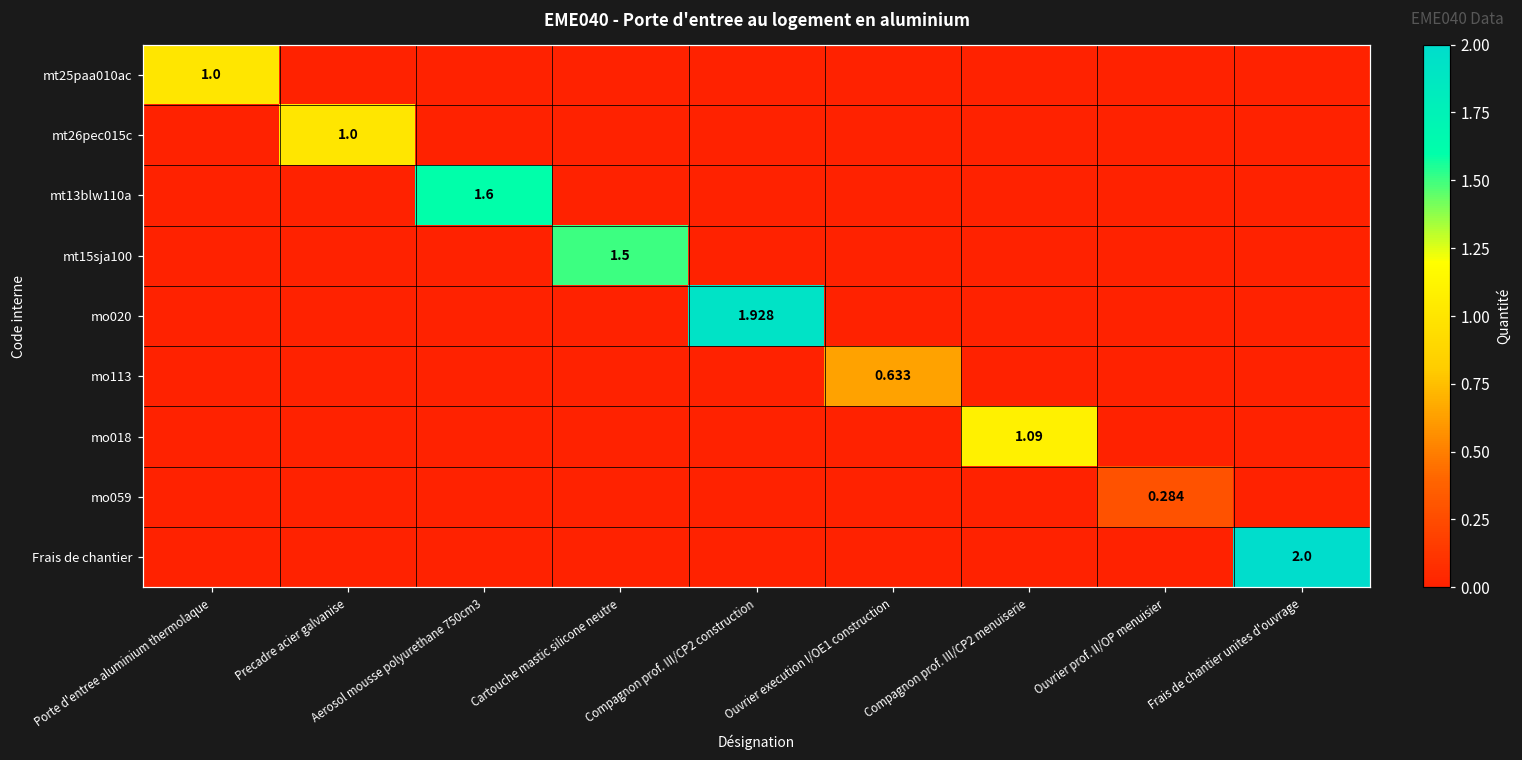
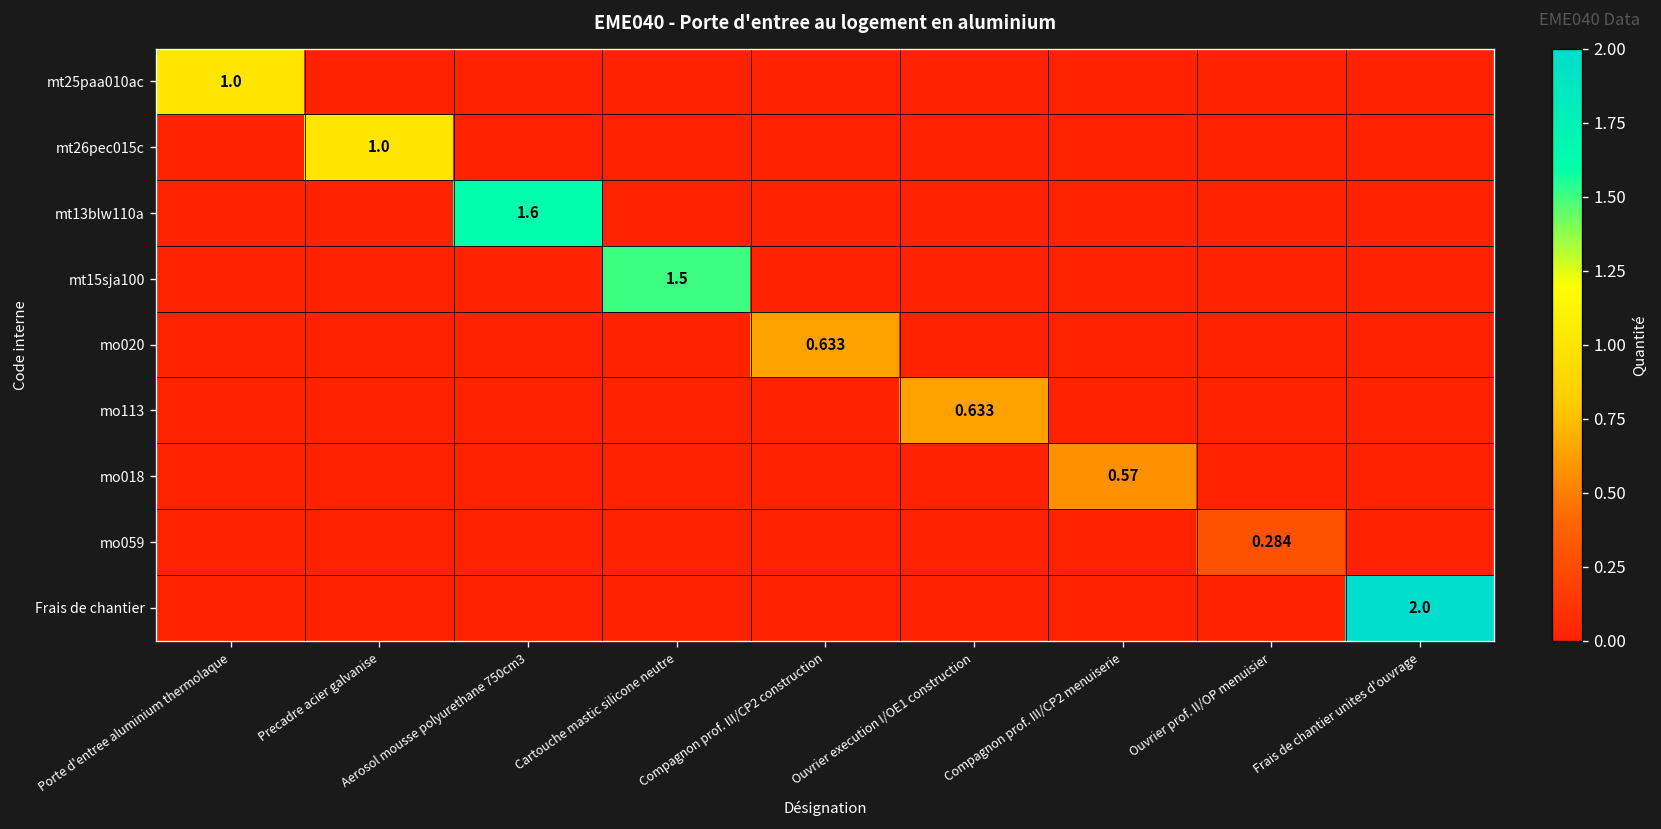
  {
    "mt25paa010ac": {
      "Porte d'entree aluminium thermolaque": 1.0
    },
    "mt26pec015c": {
      "Precadre acier galvanise": 1.0
    },
    "mt13blw110a": {
      "Aerosol mousse polyurethane 750cm3": 1.6
    },
    "mt15sja100": {
      "Cartouche mastic silicone neutre": 1.5
    },
    "mo020": {
-     "Compagnon prof. III/CP2 construction": 1.928
+     "Compagnon prof. III/CP2 construction": 0.633
    },
    "mo113": {
      "Ouvrier execution I/OE1 construction": 0.633
    },
    "mo018": {
-     "Compagnon prof. III/CP2 menuiserie": 1.09
+     "Compagnon prof. III/CP2 menuiserie": 0.57
    },
    "mo059": {
      "Ouvrier prof. II/OP menuisier": 0.284
    },
    "Frais de chantier": {
      "Frais de chantier unites d'ouvrage": 2.0
    }
  }
